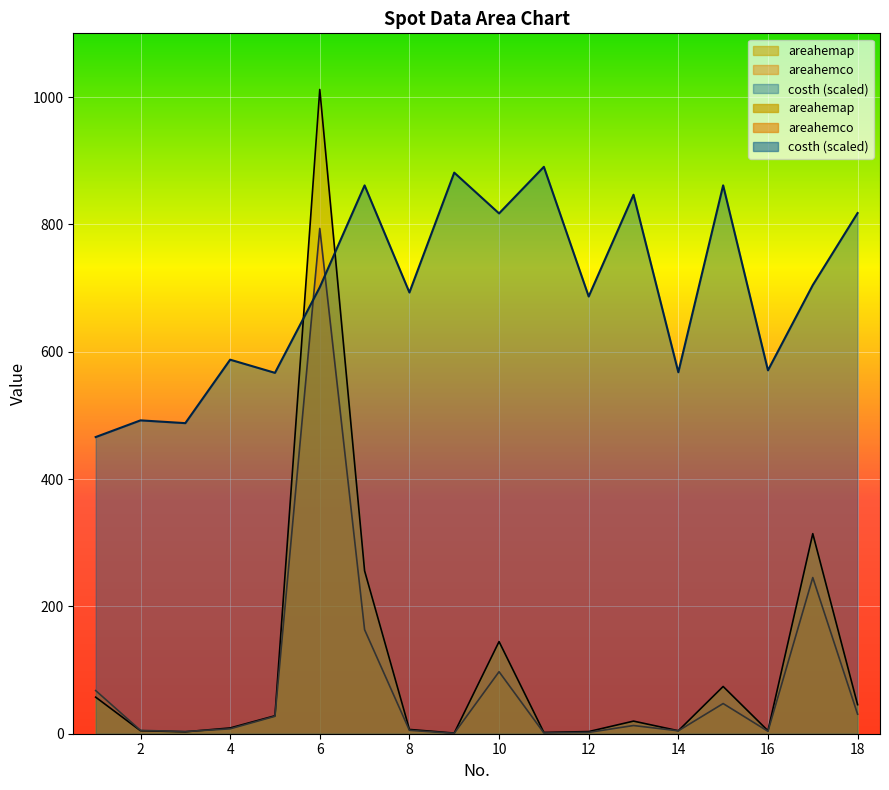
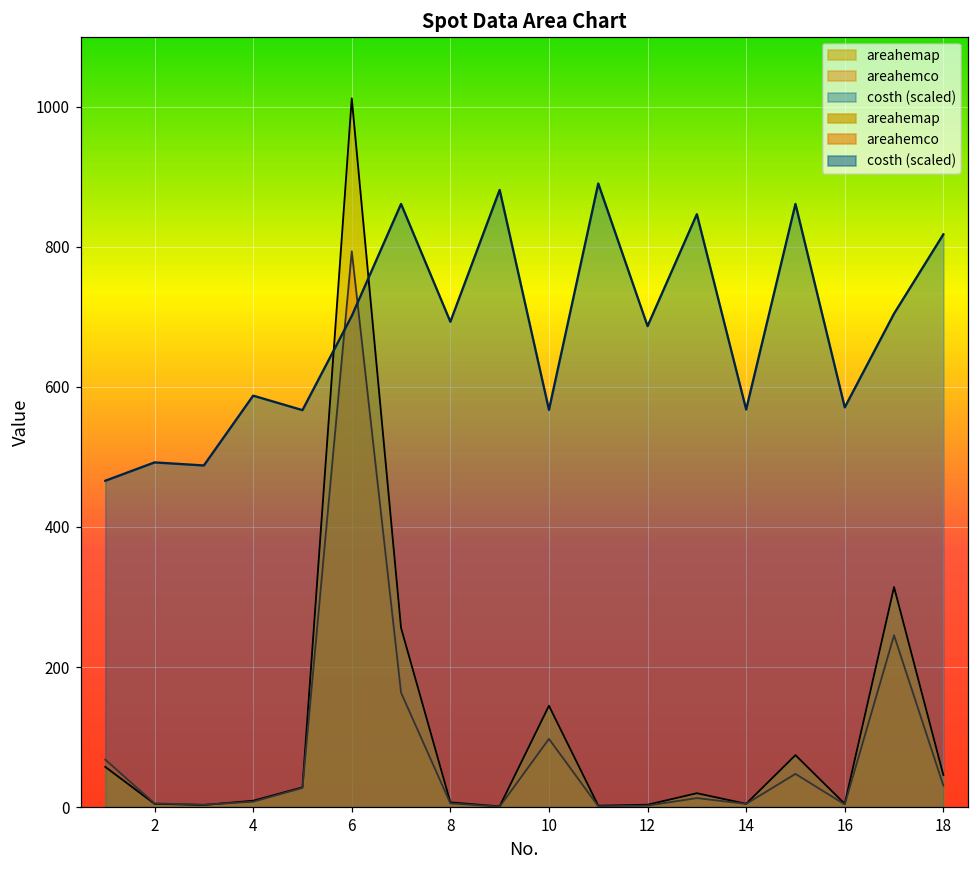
  {
    "costh (scaled)": {
      "2": 490,
      "4": 590,
      "6": 700,
      "8": 690,
-     "10": 820,
+     "10": 570,
      "12": 690,
      "14": 570,
      "16": 570,
      "18": 820
    }
  }
